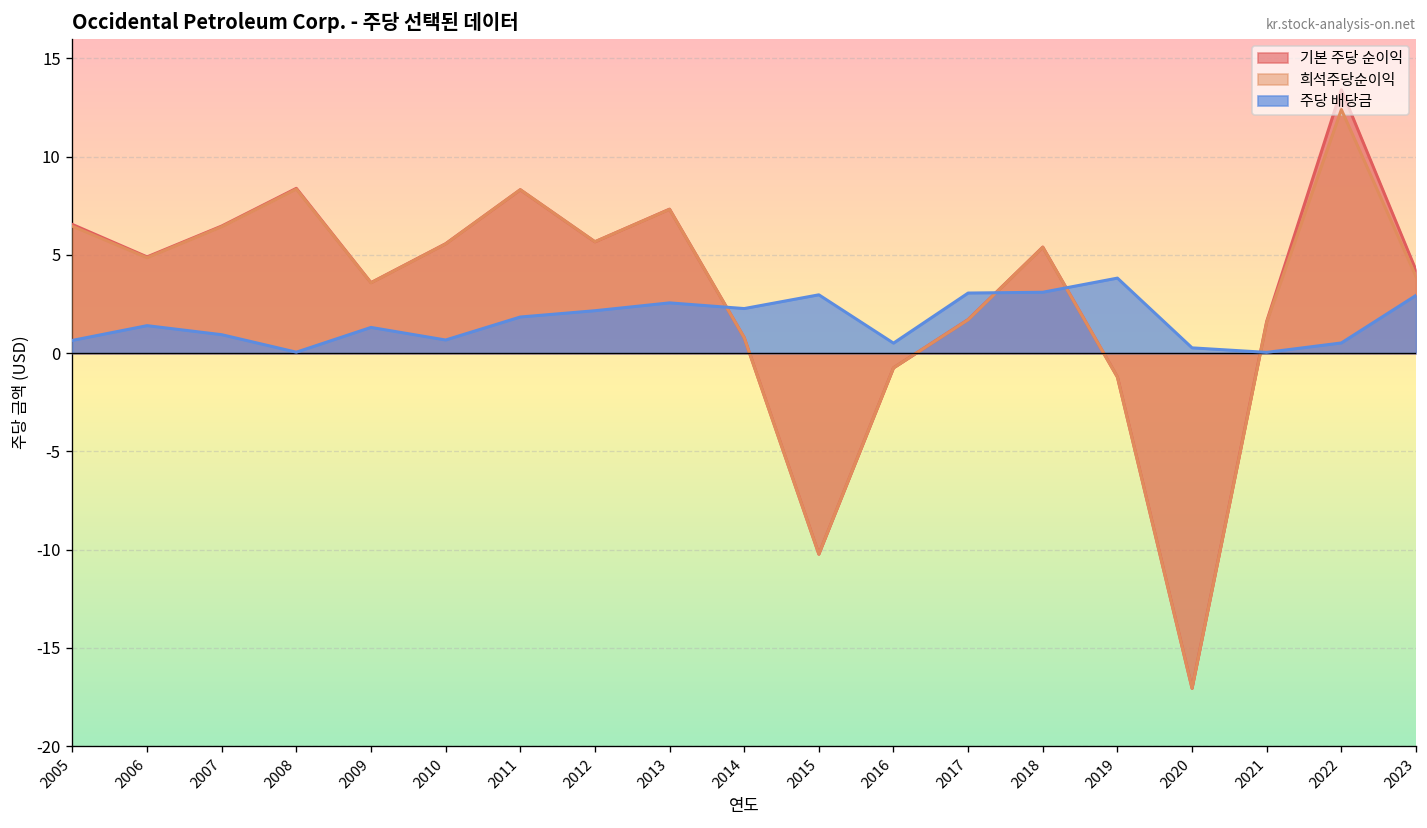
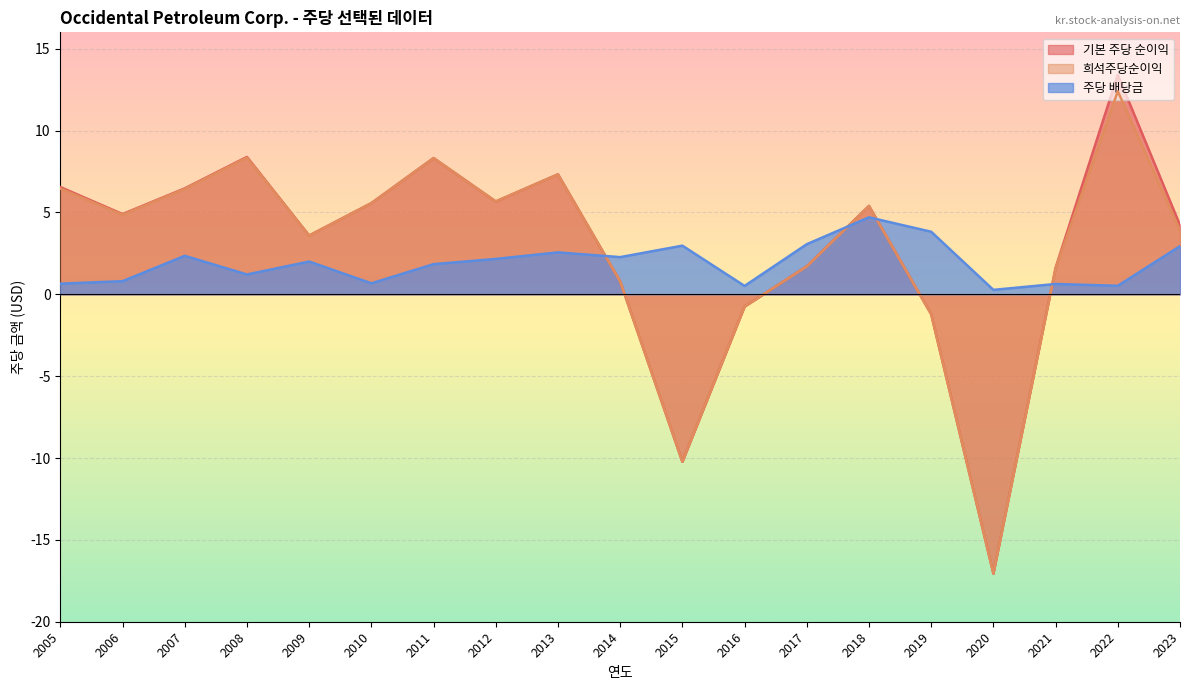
  {
    "주당 배당금": {
      "2005": 0.7,
-     "2006": 1.4,
-     "2007": 0.9,
-     "2008": 0.1,
-     "2009": 1.3,
+     "2006": 0.8,
+     "2007": 2.4,
+     "2008": 1.2,
+     "2009": 2.0,
      "2010": 0.7,
      "2011": 1.8,
      "2012": 2.2,
      "2013": 2.6,
      "2014": 2.3,
      "2015": 3.0,
      "2016": 0.5,
      "2017": 3.1,
-     "2018": 3.1,
+     "2018": 4.7,
      "2019": 3.8,
      "2020": 0.3,
-     "2021": 0.0,
+     "2021": 0.6,
      "2022": 0.5,
      "2023": 2.9
    }
  }
